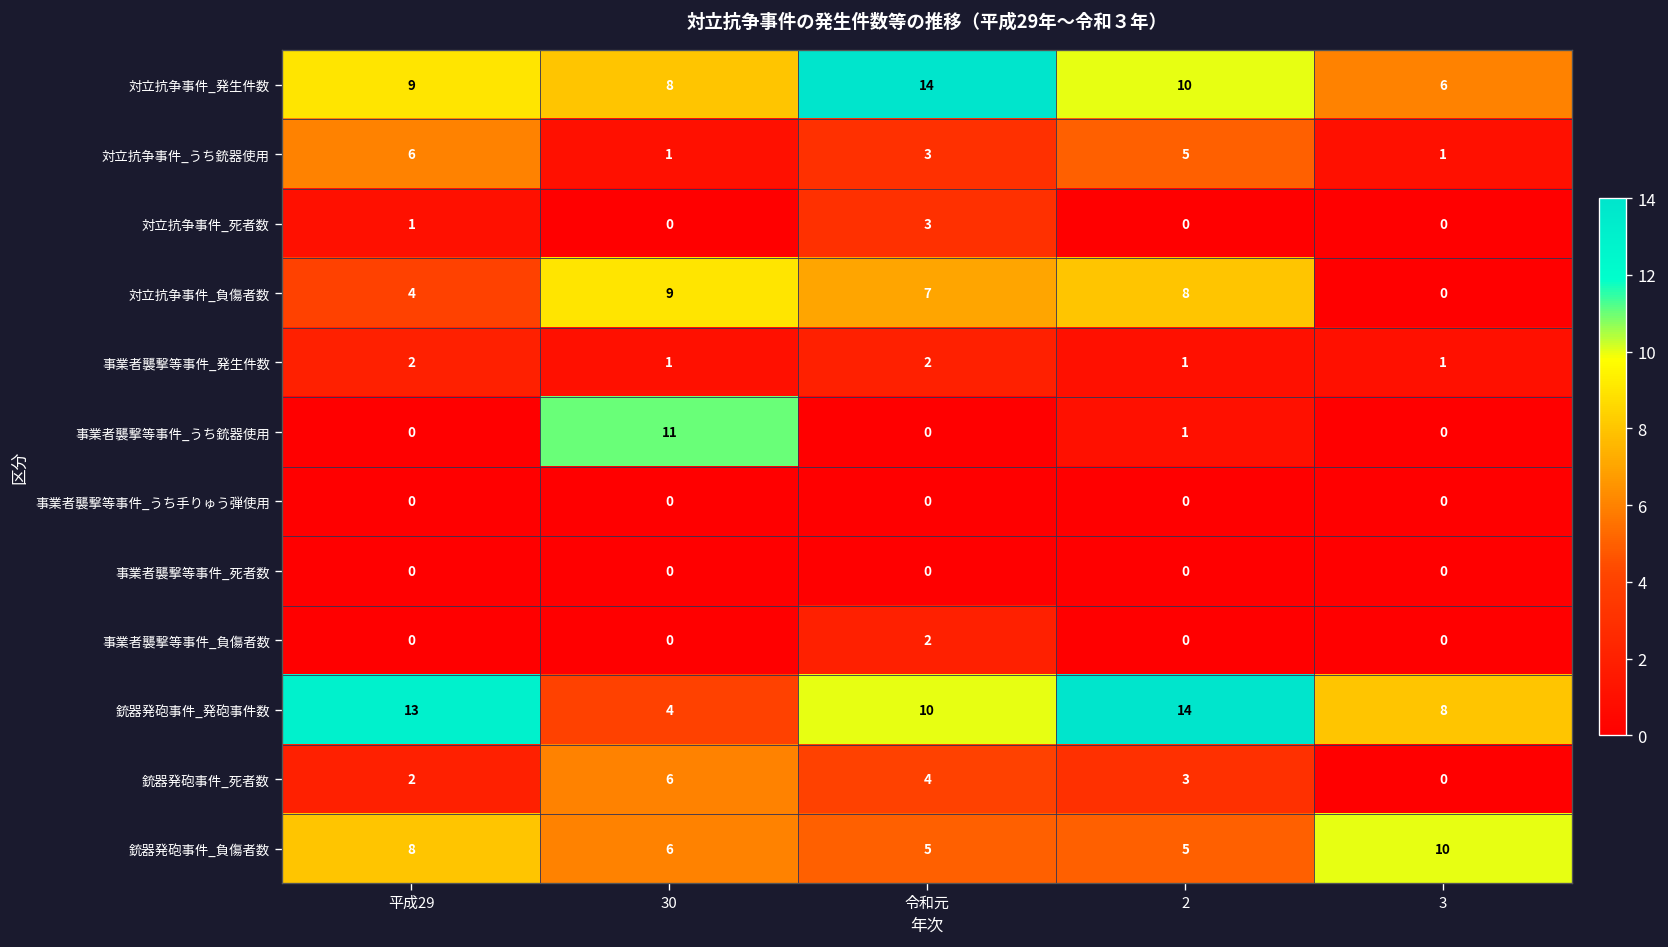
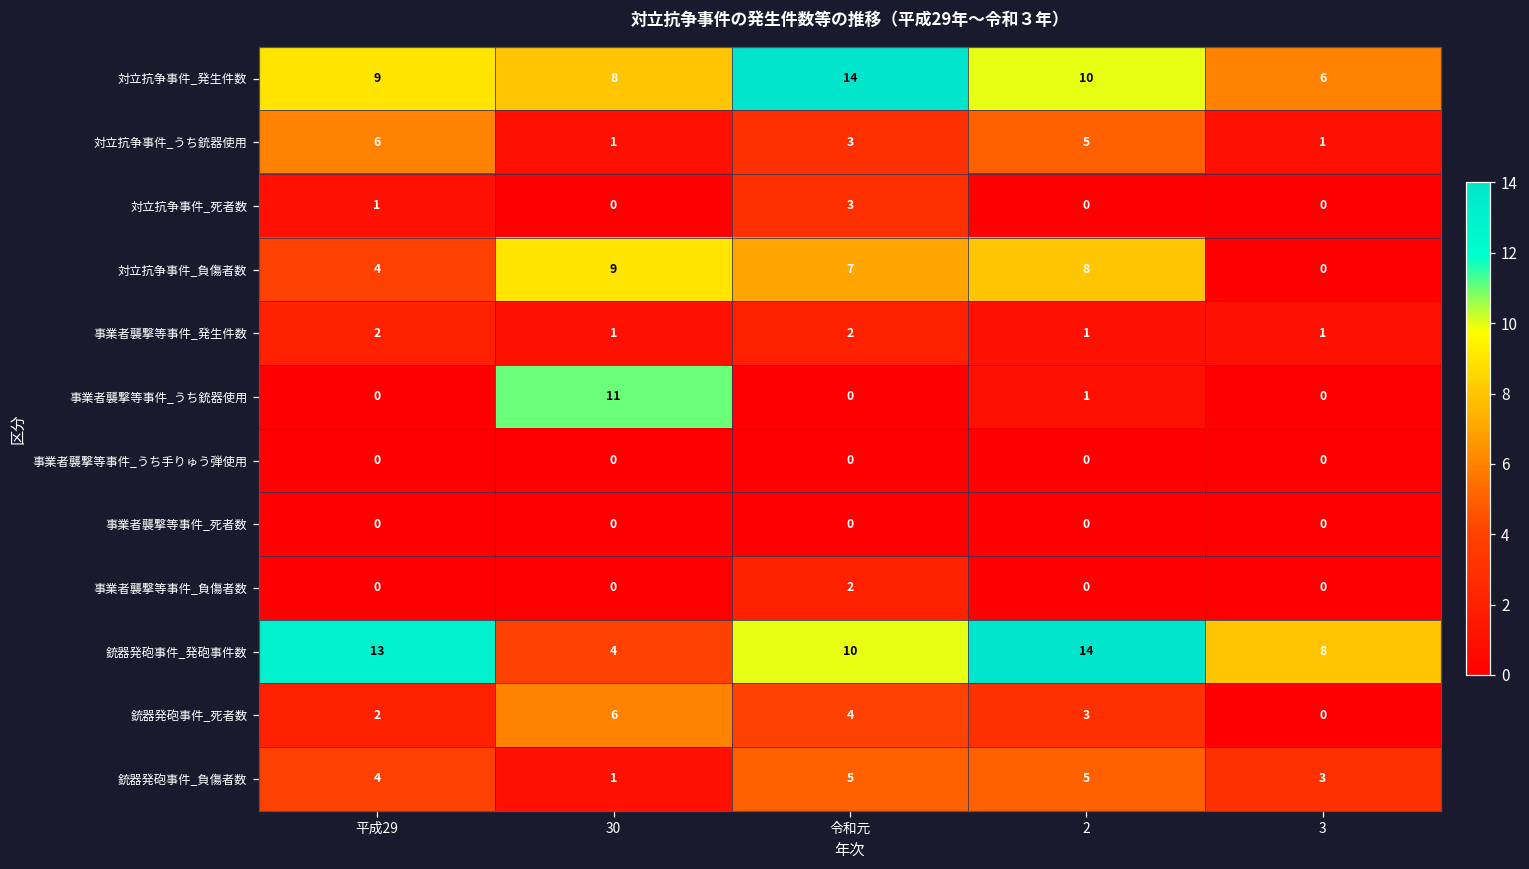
  {
    "対立抗争事件_発生件数": {
      "平成29": 9,
      "30": 8,
      "令和元": 14,
      "2": 10,
      "3": 6
    },
    "対立抗争事件_うち銃器使用": {
      "平成29": 6,
      "30": 1,
      "令和元": 3,
      "2": 5,
      "3": 1
    },
    "対立抗争事件_死者数": {
      "平成29": 1,
      "30": 0,
      "令和元": 3,
      "2": 0,
      "3": 0
    },
    "対立抗争事件_負傷者数": {
      "平成29": 4,
      "30": 9,
      "令和元": 7,
      "2": 8,
      "3": 0
    },
    "事業者襲撃等事件_発生件数": {
      "平成29": 2,
      "30": 1,
      "令和元": 2,
      "2": 1,
      "3": 1
    },
    "事業者襲撃等事件_うち銃器使用": {
      "平成29": 0,
      "30": 11,
      "令和元": 0,
      "2": 1,
      "3": 0
    },
    "事業者襲撃等事件_うち手りゅう弾使用": {
      "平成29": 0,
      "30": 0,
      "令和元": 0,
      "2": 0,
      "3": 0
    },
    "事業者襲撃等事件_死者数": {
      "平成29": 0,
      "30": 0,
      "令和元": 0,
      "2": 0,
      "3": 0
    },
    "事業者襲撃等事件_負傷者数": {
      "平成29": 0,
      "30": 0,
      "令和元": 2,
      "2": 0,
      "3": 0
    },
    "銃器発砲事件_発砲事件数": {
      "平成29": 13,
      "30": 4,
      "令和元": 10,
      "2": 14,
      "3": 8
    },
    "銃器発砲事件_死者数": {
      "平成29": 2,
      "30": 6,
      "令和元": 4,
      "2": 3,
      "3": 0
    },
    "銃器発砲事件_負傷者数": {
-     "平成29": 8,
-     "30": 6,
+     "平成29": 4,
+     "30": 1,
      "令和元": 5,
      "2": 5,
-     "3": 10
+     "3": 3
    }
  }
